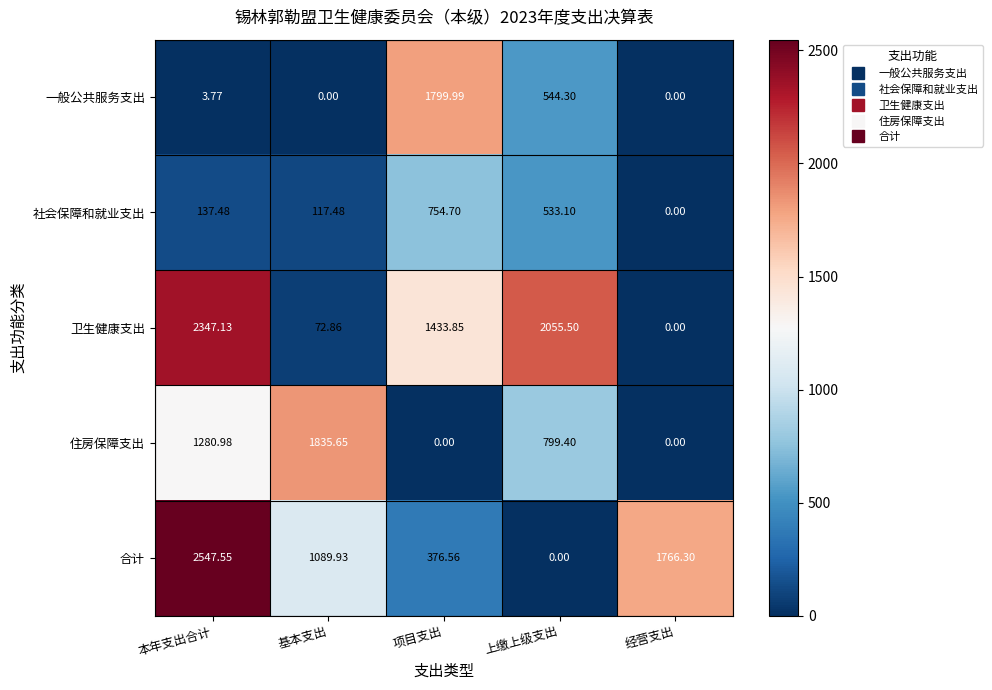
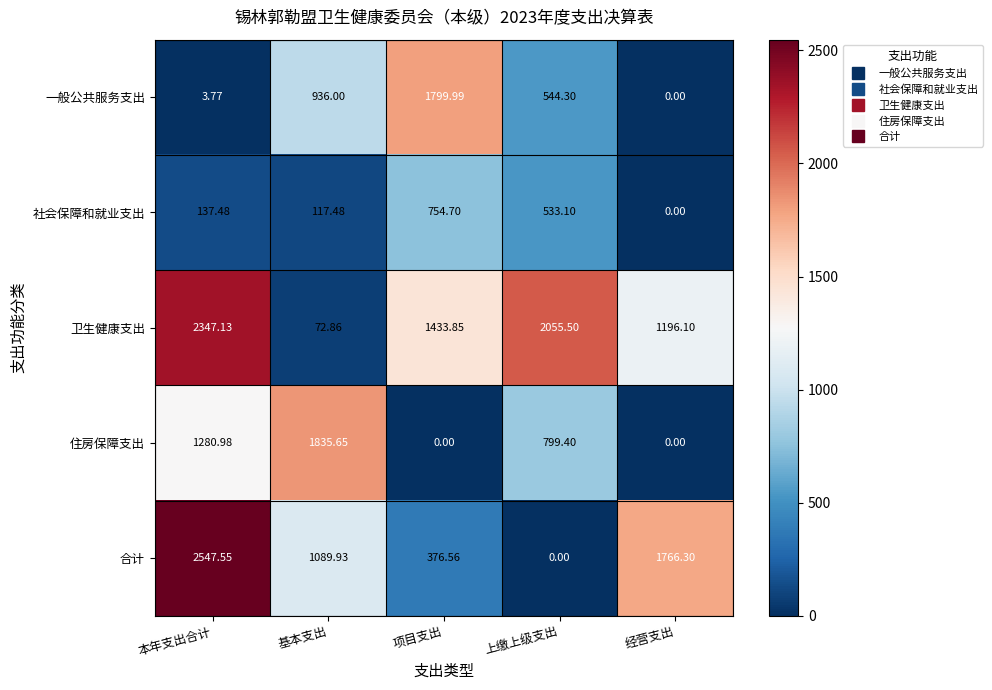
  {
    "一般公共服务支出": {
      "本年支出合计": 3.77,
-     "基本支出": 0.00,
+     "基本支出": 936.00,
      "项目支出": 1799.99,
      "上缴上级支出": 544.30,
      "经营支出": 0.00
    },
    "社会保障和就业支出": {
      "本年支出合计": 137.48,
      "基本支出": 117.48,
      "项目支出": 754.70,
      "上缴上级支出": 533.10,
      "经营支出": 0.00
    },
    "卫生健康支出": {
      "本年支出合计": 2347.13,
      "基本支出": 72.86,
      "项目支出": 1433.85,
      "上缴上级支出": 2055.50,
-     "经营支出": 0.00
+     "经营支出": 1196.10
    },
    "住房保障支出": {
      "本年支出合计": 1280.98,
      "基本支出": 1835.65,
      "项目支出": 0.00,
      "上缴上级支出": 799.40,
      "经营支出": 0.00
    },
    "合计": {
      "本年支出合计": 2547.55,
      "基本支出": 1089.93,
      "项目支出": 376.56,
      "上缴上级支出": 0.00,
      "经营支出": 1766.30
    }
  }
